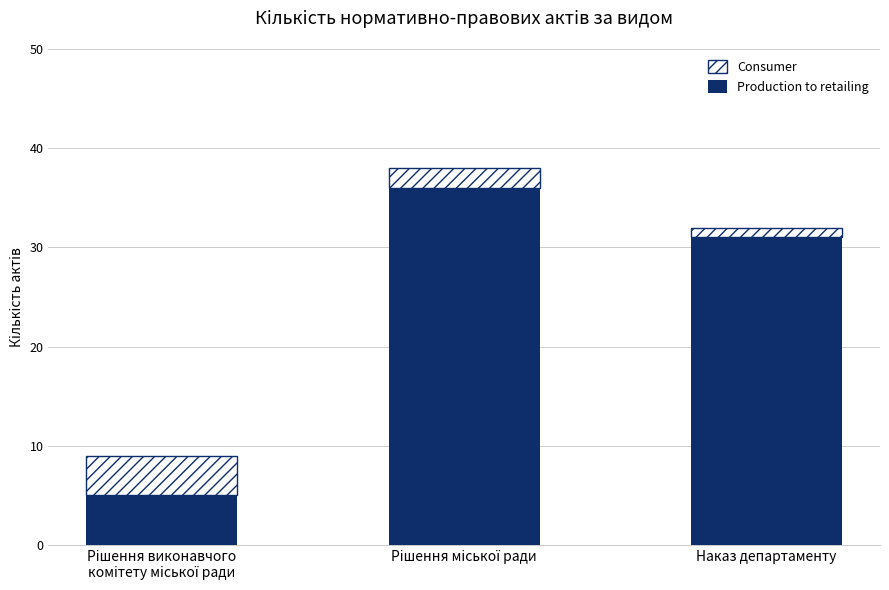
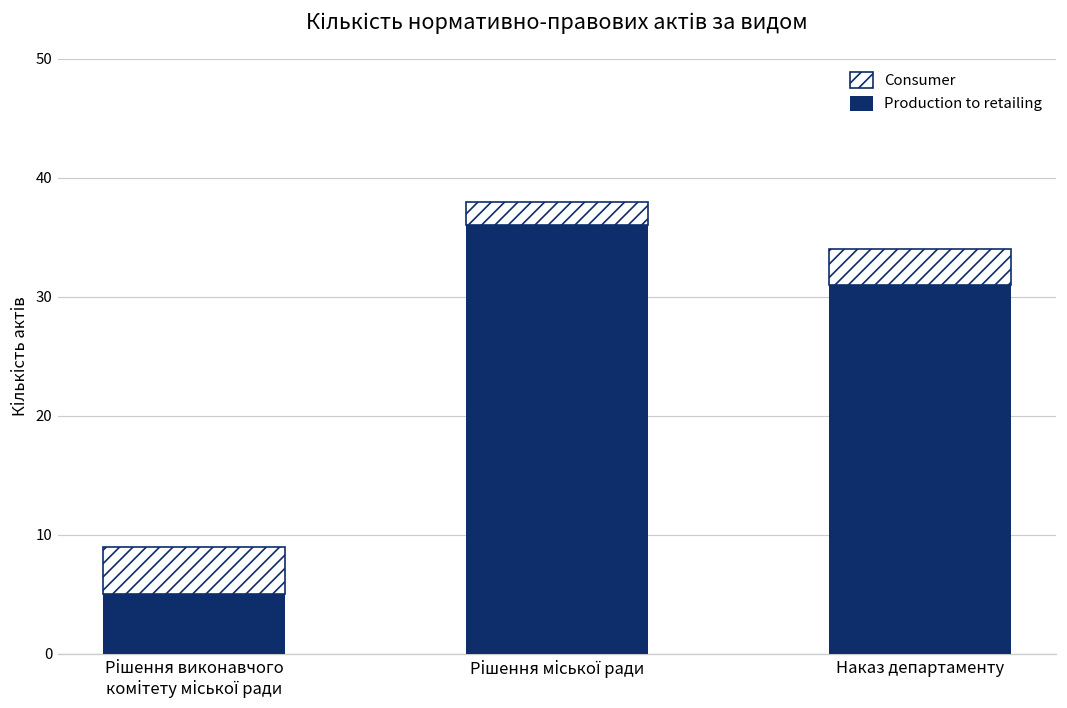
  {
    "Production to retailing": {
      "Рішення виконавчого комітету міської ради": 5,
      "Рішення міської ради": 36,
      "Наказ департаменту": 31
    },
    "Consumer": {
      "Рішення виконавчого комітету міської ради": 4,
      "Рішення міської ради": 2,
-     "Наказ департаменту": 1
+     "Наказ департаменту": 3
    }
  }
